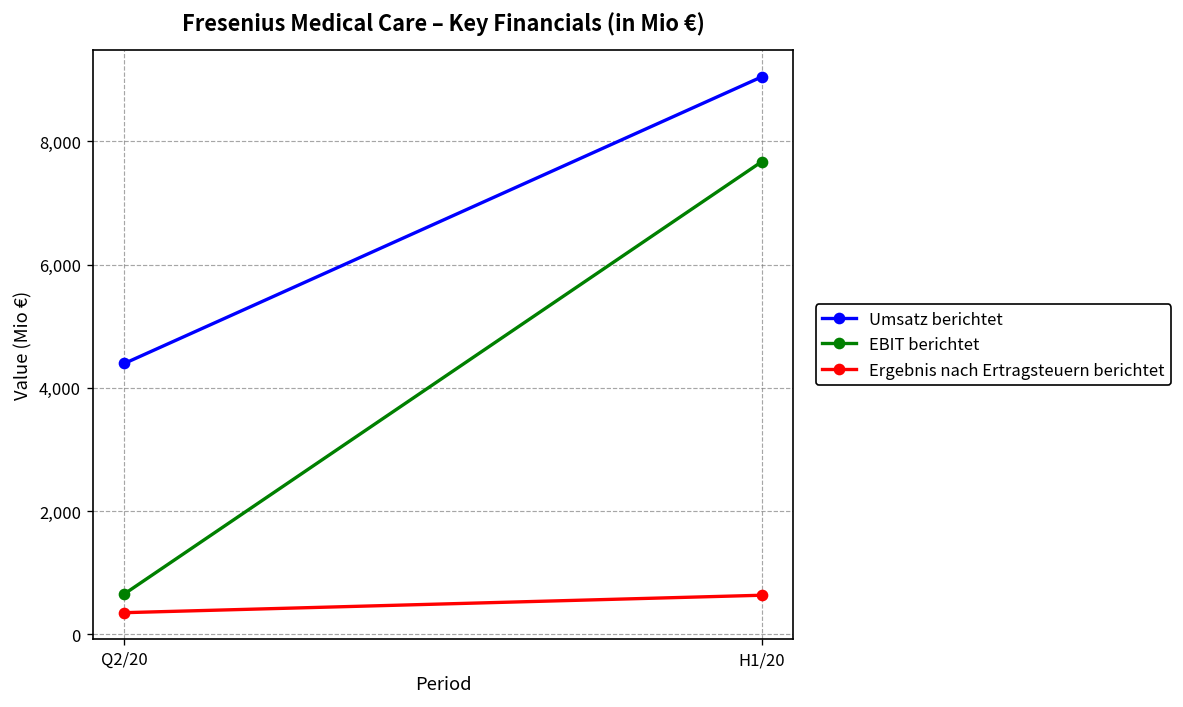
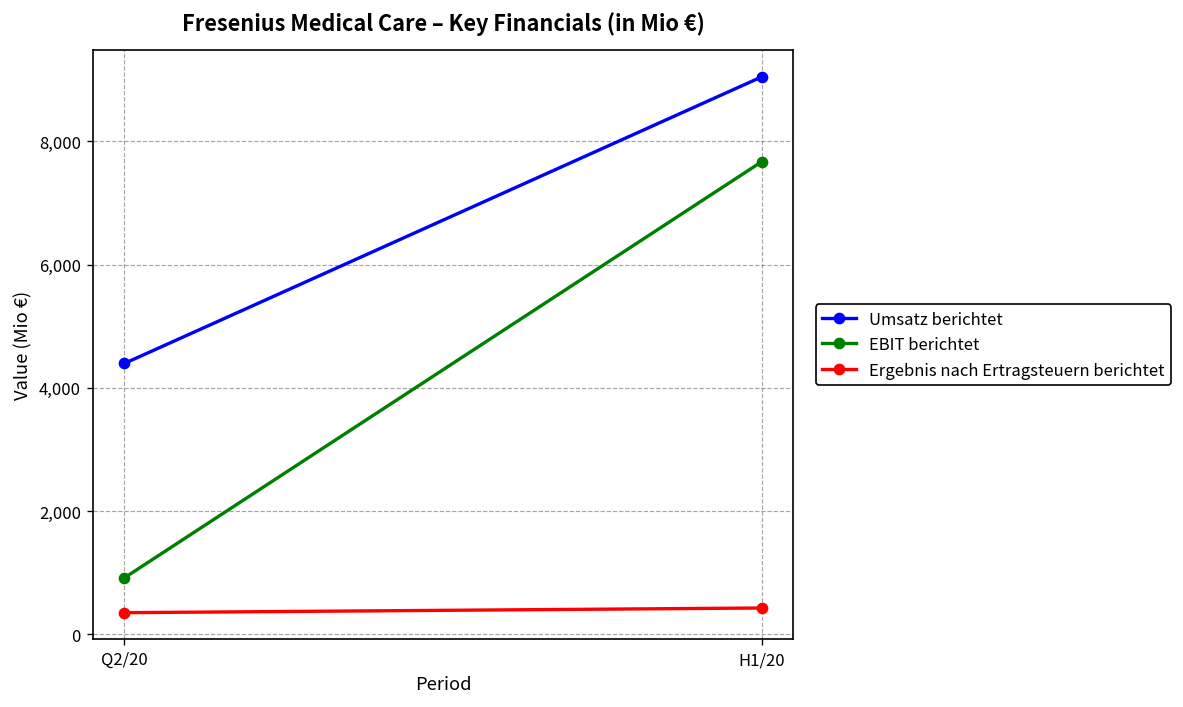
  {
    "Umsatz berichtet": {
      "Q2/20": "4,400",
      "H1/20": "9,000"
    },
    "EBIT berichtet": {
-     "Q2/20": "700",
+     "Q2/20": "900",
      "H1/20": "7,700"
    },
    "Ergebnis nach Ertragsteuern berichtet": {
      "Q2/20": "400",
-     "H1/20": "600"
+     "H1/20": "400"
    }
  }
